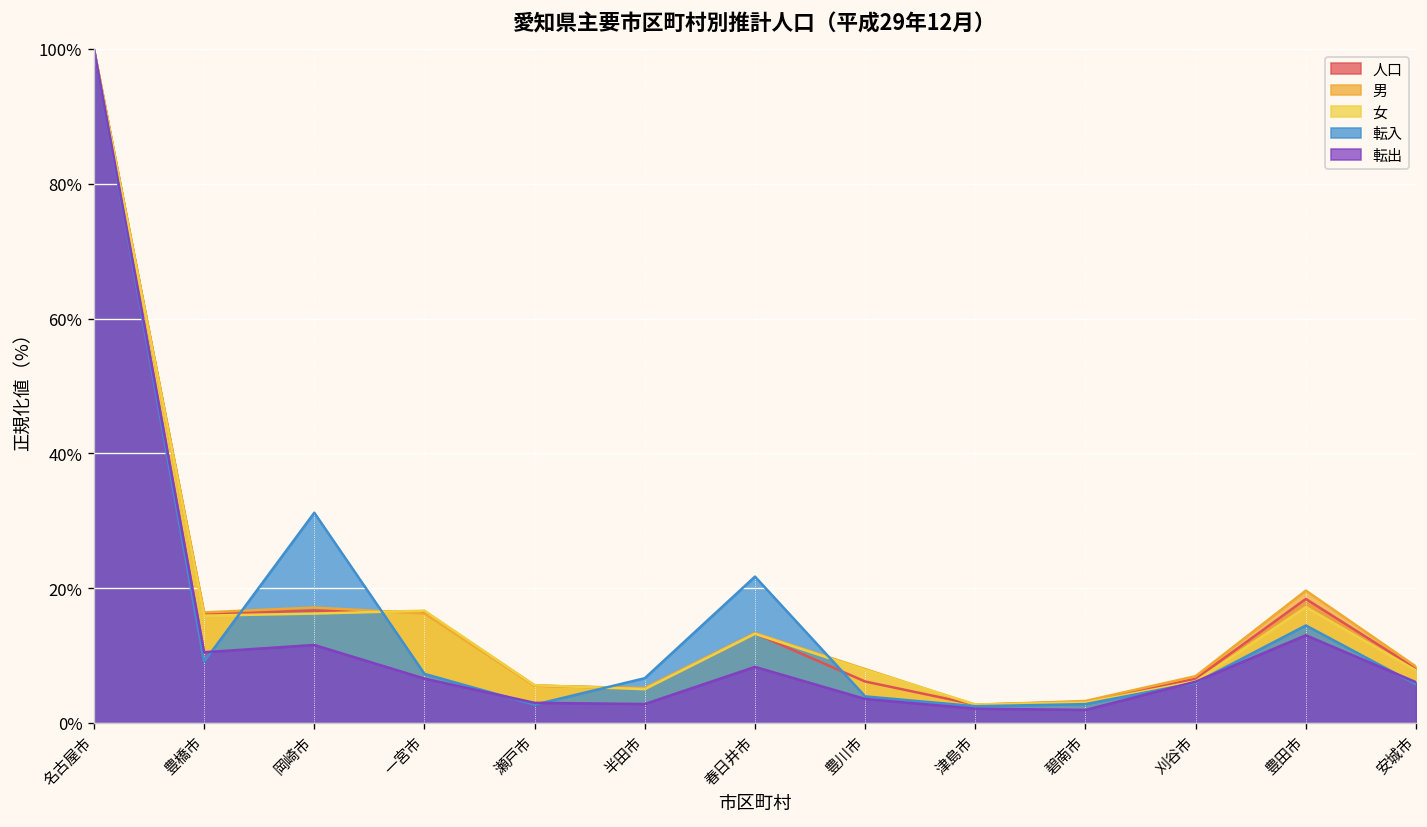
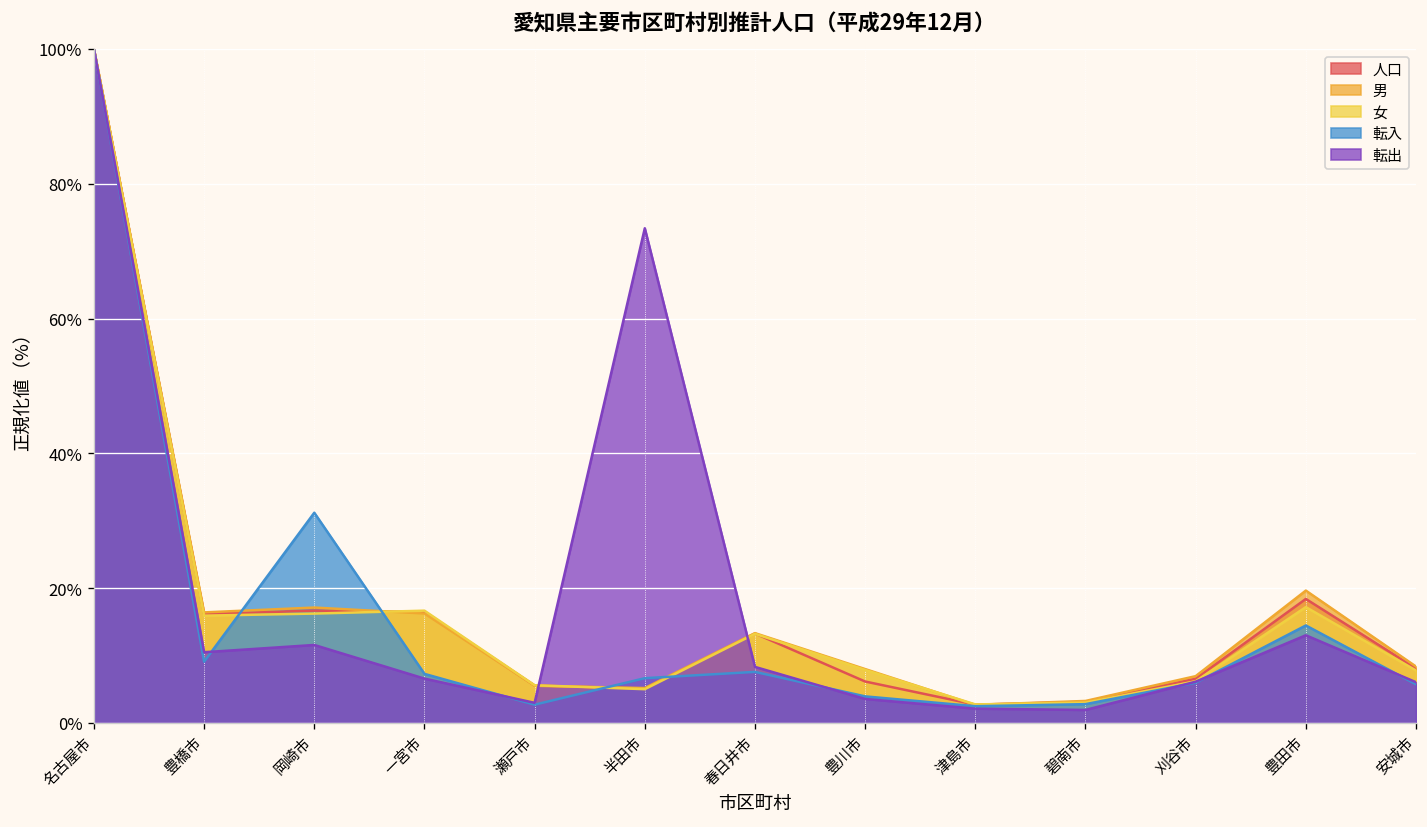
  {
    "人口": {
      "岡崎市": "17%",
      "豊川市": "6%",
      "豊田市": "18%"
    },
    "転入": {
      "豊橋市": "9%",
      "岡崎市": "31%",
      "一宮市": "7%",
      "半田市": "7%",
-     "春日井市": "22%",
+     "春日井市": "8%",
      "豊田市": "14%"
    },
    "転出": {
      "豊橋市": "10%",
      "岡崎市": "12%",
      "一宮市": "7%",
-     "半田市": "3%",
+     "半田市": "73%",
      "春日井市": "8%",
      "碧南市": "2%",
      "豊田市": "13%"
    }
  }
